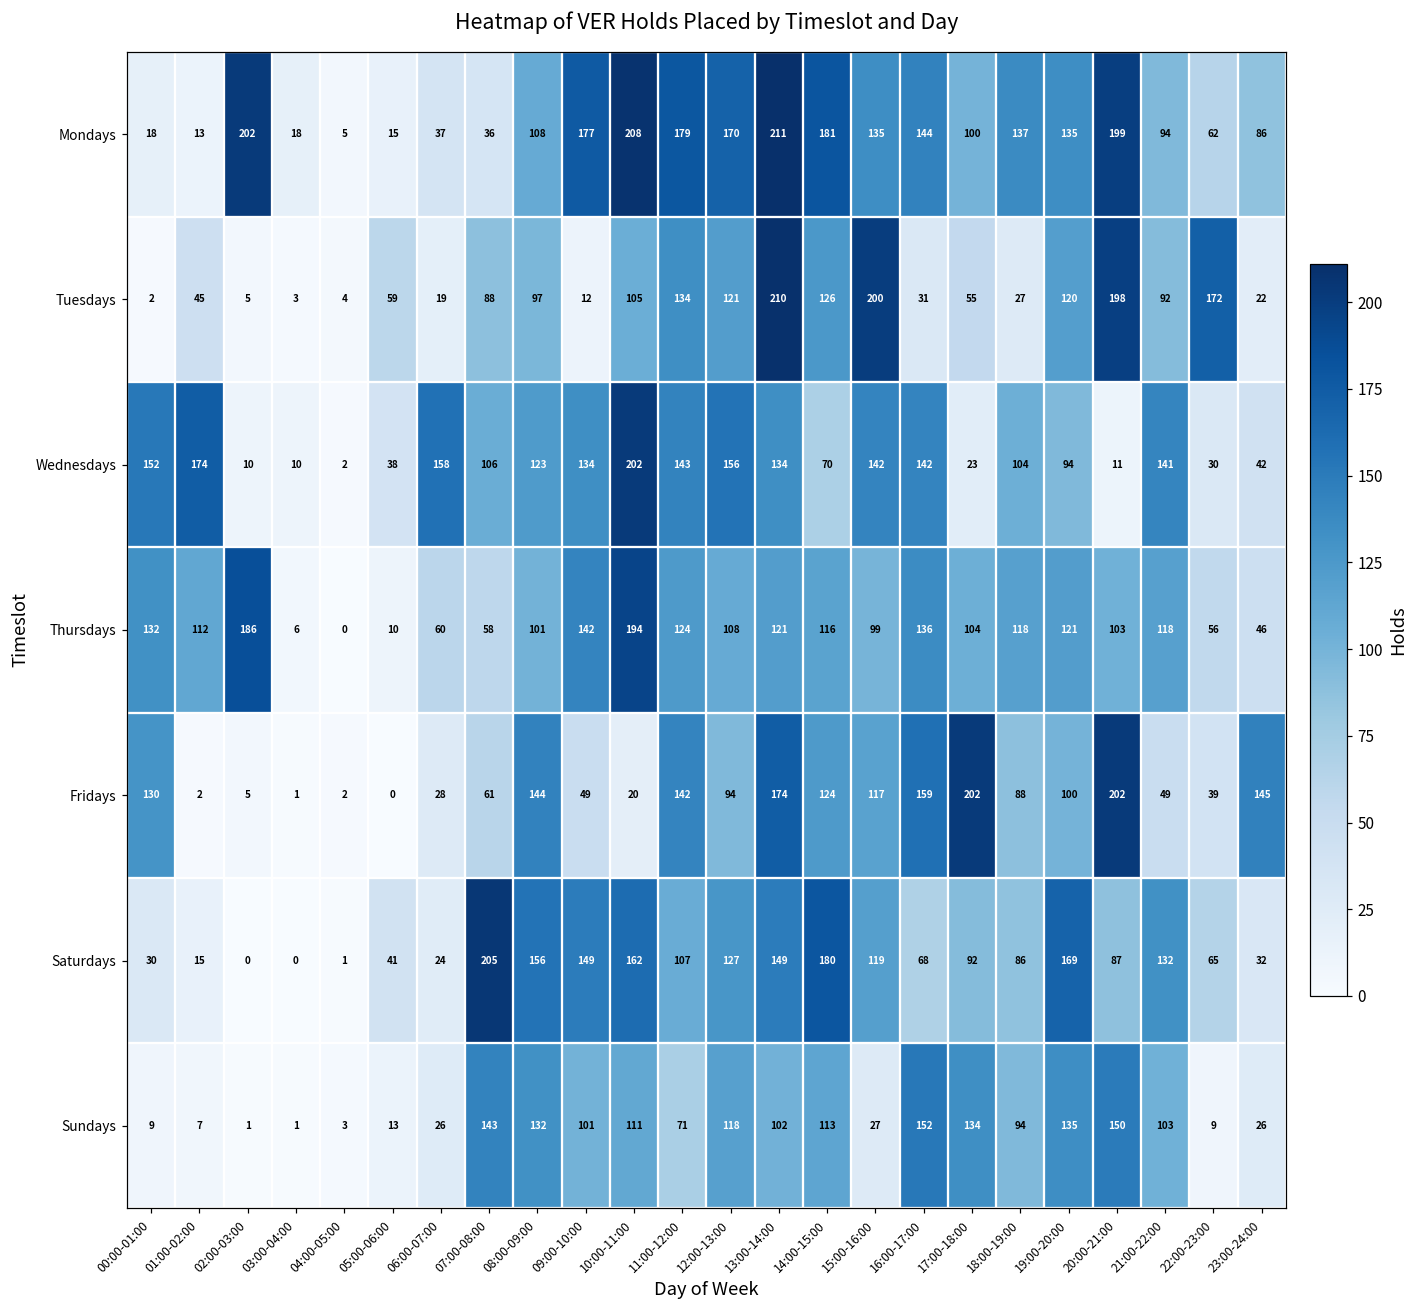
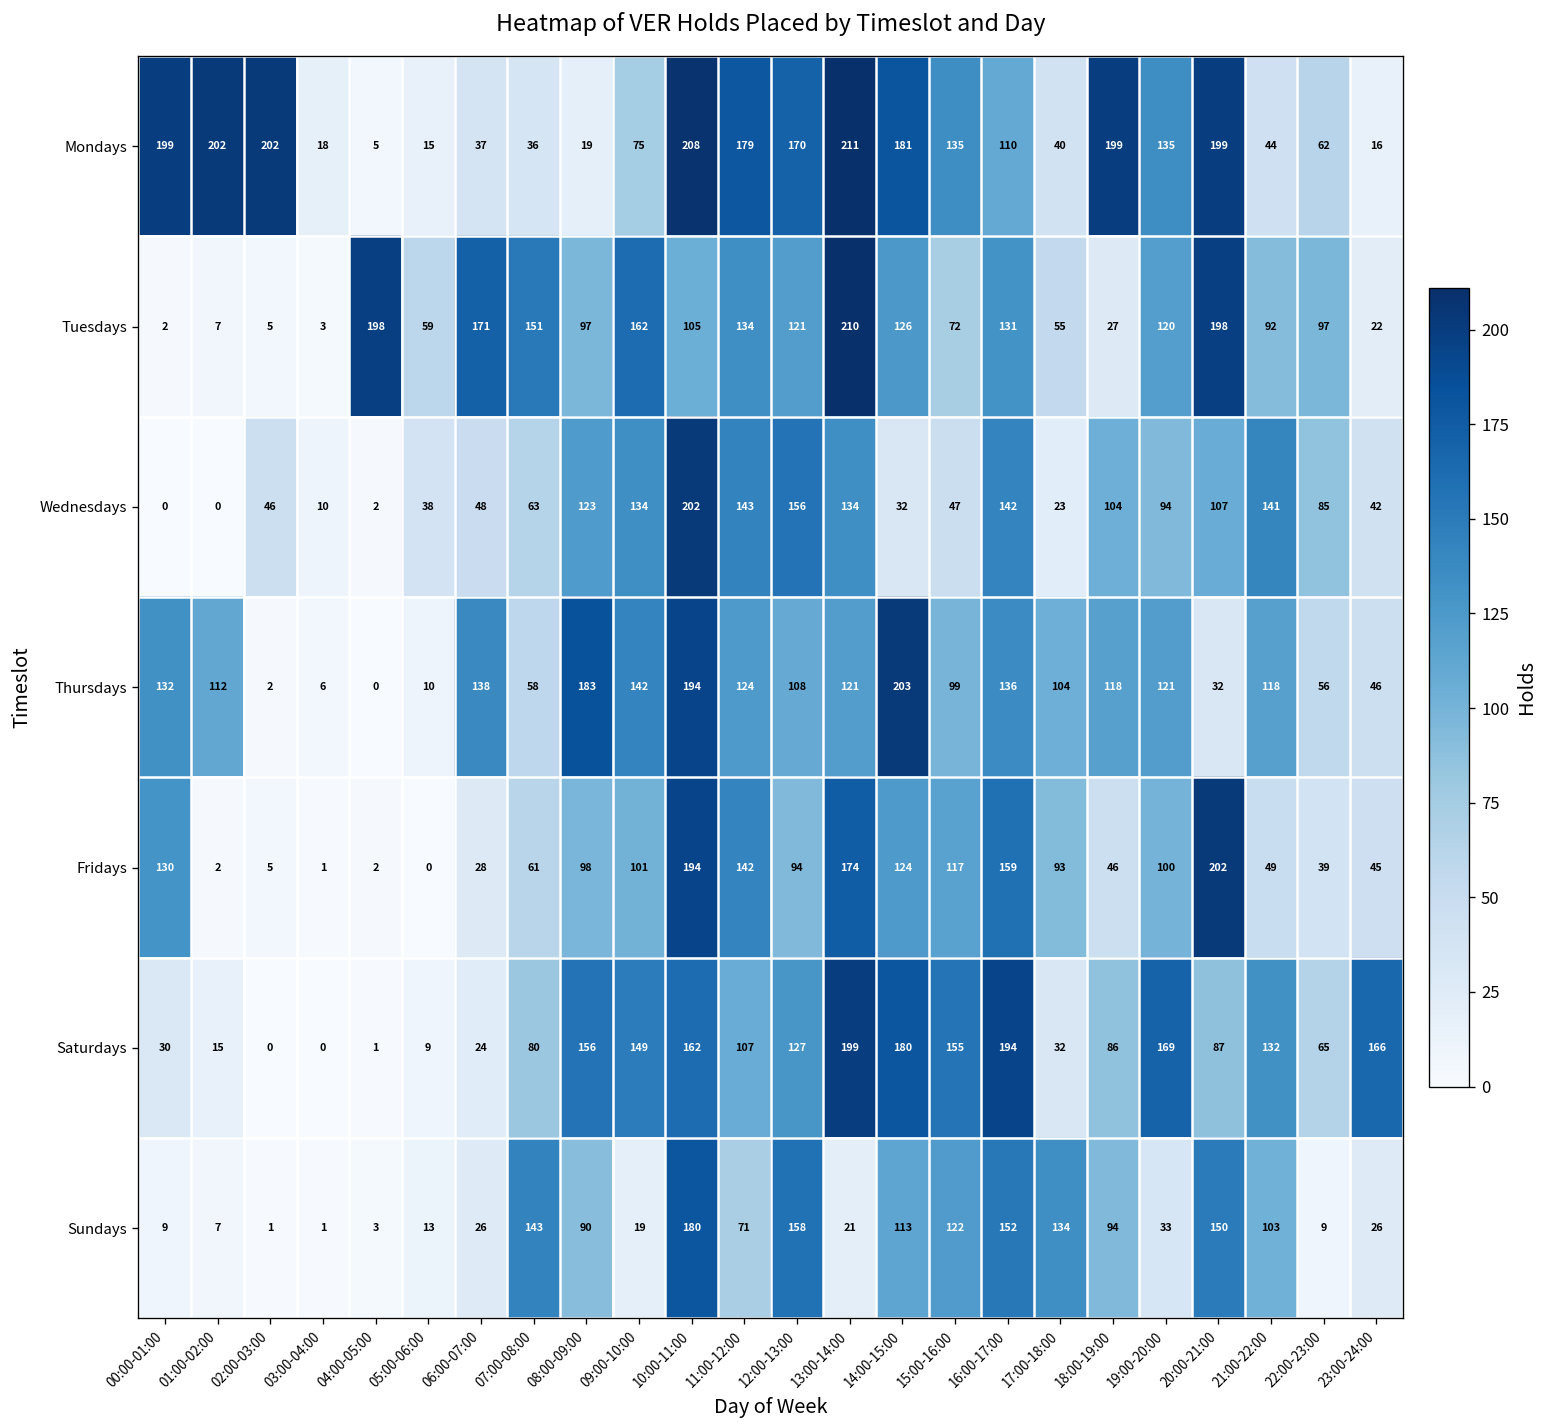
  {
    "Mondays": {
-     "00:00-01:00": 18,
-     "01:00-02:00": 13,
+     "00:00-01:00": 199,
+     "01:00-02:00": 202,
      "02:00-03:00": 202,
      "03:00-04:00": 18,
      "04:00-05:00": 5,
      "05:00-06:00": 15,
      "06:00-07:00": 37,
      "07:00-08:00": 36,
-     "08:00-09:00": 108,
-     "09:00-10:00": 177,
+     "08:00-09:00": 19,
+     "09:00-10:00": 75,
      "10:00-11:00": 208,
      "11:00-12:00": 179,
      "12:00-13:00": 170,
      "13:00-14:00": 211,
      "14:00-15:00": 181,
      "15:00-16:00": 135,
-     "16:00-17:00": 144,
-     "17:00-18:00": 100,
-     "18:00-19:00": 137,
+     "16:00-17:00": 110,
+     "17:00-18:00": 40,
+     "18:00-19:00": 199,
      "19:00-20:00": 135,
      "20:00-21:00": 199,
-     "21:00-22:00": 94,
+     "21:00-22:00": 44,
      "22:00-23:00": 62,
-     "23:00-24:00": 86
+     "23:00-24:00": 16
    },
    "Tuesdays": {
      "00:00-01:00": 2,
-     "01:00-02:00": 45,
+     "01:00-02:00": 7,
      "02:00-03:00": 5,
      "03:00-04:00": 3,
-     "04:00-05:00": 4,
+     "04:00-05:00": 198,
      "05:00-06:00": 59,
-     "06:00-07:00": 19,
-     "07:00-08:00": 88,
+     "06:00-07:00": 171,
+     "07:00-08:00": 151,
      "08:00-09:00": 97,
-     "09:00-10:00": 12,
+     "09:00-10:00": 162,
      "10:00-11:00": 105,
      "11:00-12:00": 134,
      "12:00-13:00": 121,
      "13:00-14:00": 210,
      "14:00-15:00": 126,
-     "15:00-16:00": 200,
-     "16:00-17:00": 31,
+     "15:00-16:00": 72,
+     "16:00-17:00": 131,
      "17:00-18:00": 55,
      "18:00-19:00": 27,
      "19:00-20:00": 120,
      "20:00-21:00": 198,
      "21:00-22:00": 92,
-     "22:00-23:00": 172,
+     "22:00-23:00": 97,
      "23:00-24:00": 22
    },
    "Wednesdays": {
-     "00:00-01:00": 152,
-     "01:00-02:00": 174,
-     "02:00-03:00": 10,
+     "00:00-01:00": 0,
+     "01:00-02:00": 0,
+     "02:00-03:00": 46,
      "03:00-04:00": 10,
      "04:00-05:00": 2,
      "05:00-06:00": 38,
-     "06:00-07:00": 158,
-     "07:00-08:00": 106,
+     "06:00-07:00": 48,
+     "07:00-08:00": 63,
      "08:00-09:00": 123,
      "09:00-10:00": 134,
      "10:00-11:00": 202,
      "11:00-12:00": 143,
      "12:00-13:00": 156,
      "13:00-14:00": 134,
-     "14:00-15:00": 70,
-     "15:00-16:00": 142,
+     "14:00-15:00": 32,
+     "15:00-16:00": 47,
      "16:00-17:00": 142,
      "17:00-18:00": 23,
      "18:00-19:00": 104,
      "19:00-20:00": 94,
-     "20:00-21:00": 11,
+     "20:00-21:00": 107,
      "21:00-22:00": 141,
-     "22:00-23:00": 30,
+     "22:00-23:00": 85,
      "23:00-24:00": 42
    },
    "Thursdays": {
      "00:00-01:00": 132,
      "01:00-02:00": 112,
-     "02:00-03:00": 186,
+     "02:00-03:00": 2,
      "03:00-04:00": 6,
      "04:00-05:00": 0,
      "05:00-06:00": 10,
-     "06:00-07:00": 60,
+     "06:00-07:00": 138,
      "07:00-08:00": 58,
-     "08:00-09:00": 101,
+     "08:00-09:00": 183,
      "09:00-10:00": 142,
      "10:00-11:00": 194,
      "11:00-12:00": 124,
      "12:00-13:00": 108,
      "13:00-14:00": 121,
-     "14:00-15:00": 116,
+     "14:00-15:00": 203,
      "15:00-16:00": 99,
      "16:00-17:00": 136,
      "17:00-18:00": 104,
      "18:00-19:00": 118,
      "19:00-20:00": 121,
-     "20:00-21:00": 103,
+     "20:00-21:00": 32,
      "21:00-22:00": 118,
      "22:00-23:00": 56,
      "23:00-24:00": 46
    },
    "Fridays": {
      "00:00-01:00": 130,
      "01:00-02:00": 2,
      "02:00-03:00": 5,
      "03:00-04:00": 1,
      "04:00-05:00": 2,
      "05:00-06:00": 0,
      "06:00-07:00": 28,
      "07:00-08:00": 61,
-     "08:00-09:00": 144,
-     "09:00-10:00": 49,
-     "10:00-11:00": 20,
+     "08:00-09:00": 98,
+     "09:00-10:00": 101,
+     "10:00-11:00": 194,
      "11:00-12:00": 142,
      "12:00-13:00": 94,
      "13:00-14:00": 174,
      "14:00-15:00": 124,
      "15:00-16:00": 117,
      "16:00-17:00": 159,
-     "17:00-18:00": 202,
-     "18:00-19:00": 88,
+     "17:00-18:00": 93,
+     "18:00-19:00": 46,
      "19:00-20:00": 100,
      "20:00-21:00": 202,
      "21:00-22:00": 49,
      "22:00-23:00": 39,
-     "23:00-24:00": 145
+     "23:00-24:00": 45
    },
    "Saturdays": {
      "00:00-01:00": 30,
      "01:00-02:00": 15,
      "02:00-03:00": 0,
      "03:00-04:00": 0,
      "04:00-05:00": 1,
-     "05:00-06:00": 41,
+     "05:00-06:00": 9,
      "06:00-07:00": 24,
-     "07:00-08:00": 205,
+     "07:00-08:00": 80,
      "08:00-09:00": 156,
      "09:00-10:00": 149,
      "10:00-11:00": 162,
      "11:00-12:00": 107,
      "12:00-13:00": 127,
-     "13:00-14:00": 149,
+     "13:00-14:00": 199,
      "14:00-15:00": 180,
-     "15:00-16:00": 119,
-     "16:00-17:00": 68,
-     "17:00-18:00": 92,
+     "15:00-16:00": 155,
+     "16:00-17:00": 194,
+     "17:00-18:00": 32,
      "18:00-19:00": 86,
      "19:00-20:00": 169,
      "20:00-21:00": 87,
      "21:00-22:00": 132,
      "22:00-23:00": 65,
-     "23:00-24:00": 32
+     "23:00-24:00": 166
    },
    "Sundays": {
      "00:00-01:00": 9,
      "01:00-02:00": 7,
      "02:00-03:00": 1,
      "03:00-04:00": 1,
      "04:00-05:00": 3,
      "05:00-06:00": 13,
      "06:00-07:00": 26,
      "07:00-08:00": 143,
-     "08:00-09:00": 132,
-     "09:00-10:00": 101,
-     "10:00-11:00": 111,
+     "08:00-09:00": 90,
+     "09:00-10:00": 19,
+     "10:00-11:00": 180,
      "11:00-12:00": 71,
-     "12:00-13:00": 118,
-     "13:00-14:00": 102,
+     "12:00-13:00": 158,
+     "13:00-14:00": 21,
      "14:00-15:00": 113,
-     "15:00-16:00": 27,
+     "15:00-16:00": 122,
      "16:00-17:00": 152,
      "17:00-18:00": 134,
      "18:00-19:00": 94,
-     "19:00-20:00": 135,
+     "19:00-20:00": 33,
      "20:00-21:00": 150,
      "21:00-22:00": 103,
      "22:00-23:00": 9,
      "23:00-24:00": 26
    }
  }
